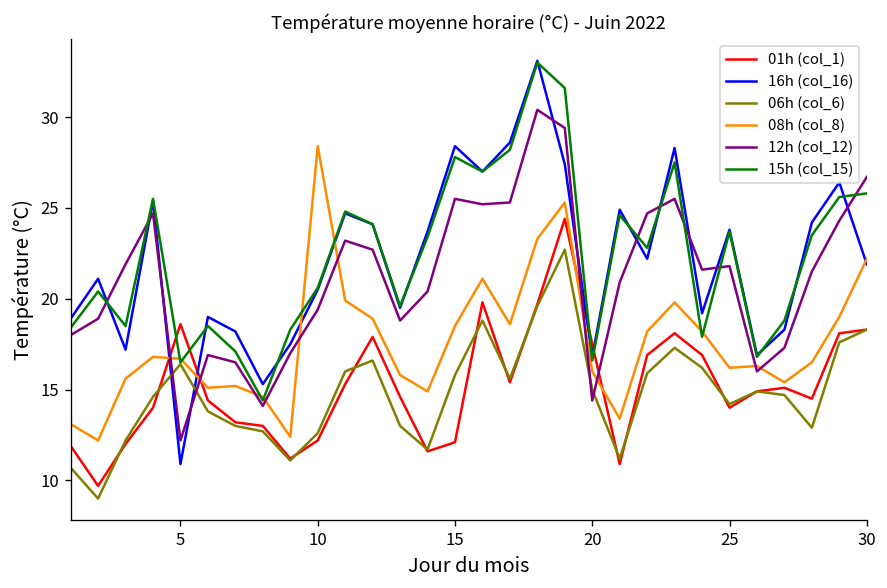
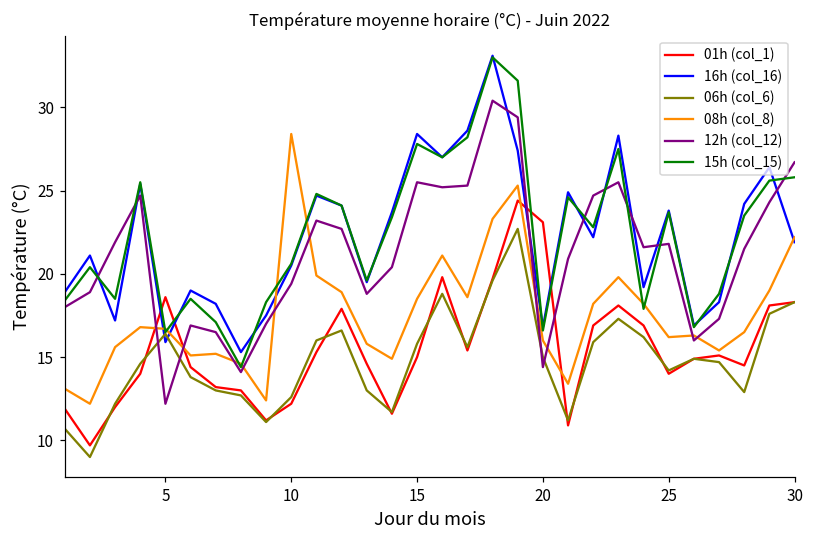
  {
    "01h (col_1)": {
      "5": 18.6,
      "10": 12.2,
-     "15": 12.1,
-     "20": 17.5,
+     "15": 15.0,
+     "20": 23.1,
      "25": 14.0
    },
    "16h (col_16)": {
-     "5": 10.9,
+     "5": 15.9,
      "15": 28.4,
      "20": 16.8,
      "30": 21.9
    },
    "06h (col_6)": {
      "10": 12.6,
      "15": 15.8,
      "20": 15.0,
      "25": 14.2
    },
    "08h (col_8)": {
      "5": 16.7,
      "10": 28.4,
      "15": 18.5,
      "20": 16.0,
      "25": 16.2,
      "30": 22.2
    },
    "12h (col_12)": {
      "5": 12.2,
      "10": 19.4,
      "15": 25.5,
      "20": 14.4,
      "25": 21.8,
      "30": 26.7
    },
    "15h (col_15)": {
      "15": 27.8,
      "20": 16.6,
      "30": 25.8
    }
  }
